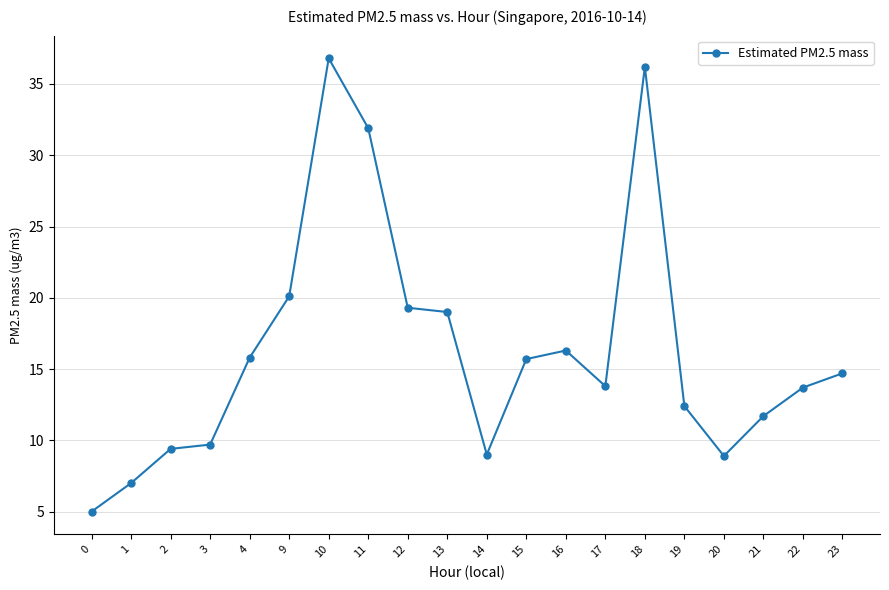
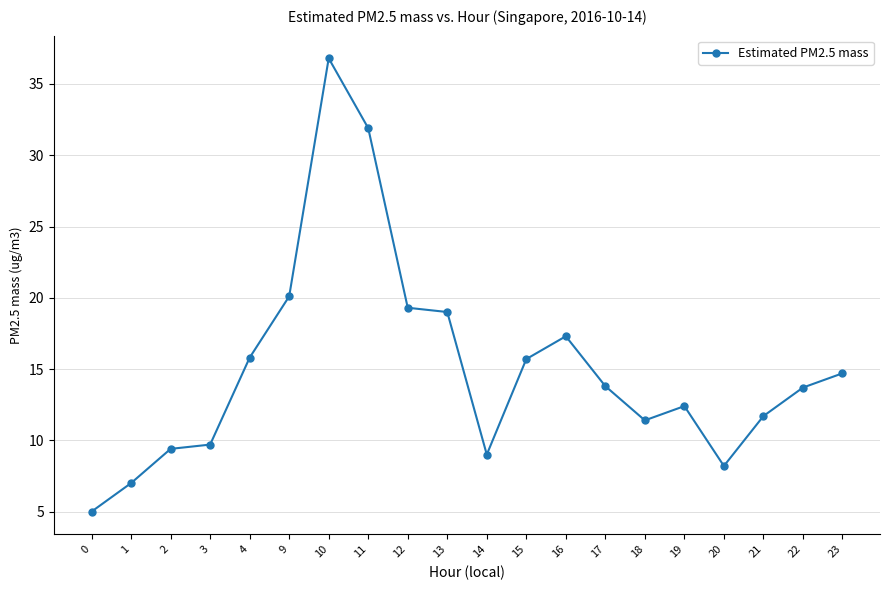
  {
    "0": 5.0,
    "1": 7.0,
    "2": 9.4,
    "3": 9.7,
    "4": 15.8,
    "9": 20.1,
    "10": 36.8,
    "11": 31.9,
    "12": 19.3,
    "13": 19.0,
    "14": 9.0,
    "15": 15.7,
-   "16": 16.3,
+   "16": 17.3,
    "17": 13.8,
-   "18": 36.2,
+   "18": 11.4,
    "19": 12.4,
-   "20": 8.9,
+   "20": 8.2,
    "21": 11.7,
    "22": 13.7,
    "23": 14.7
  }
